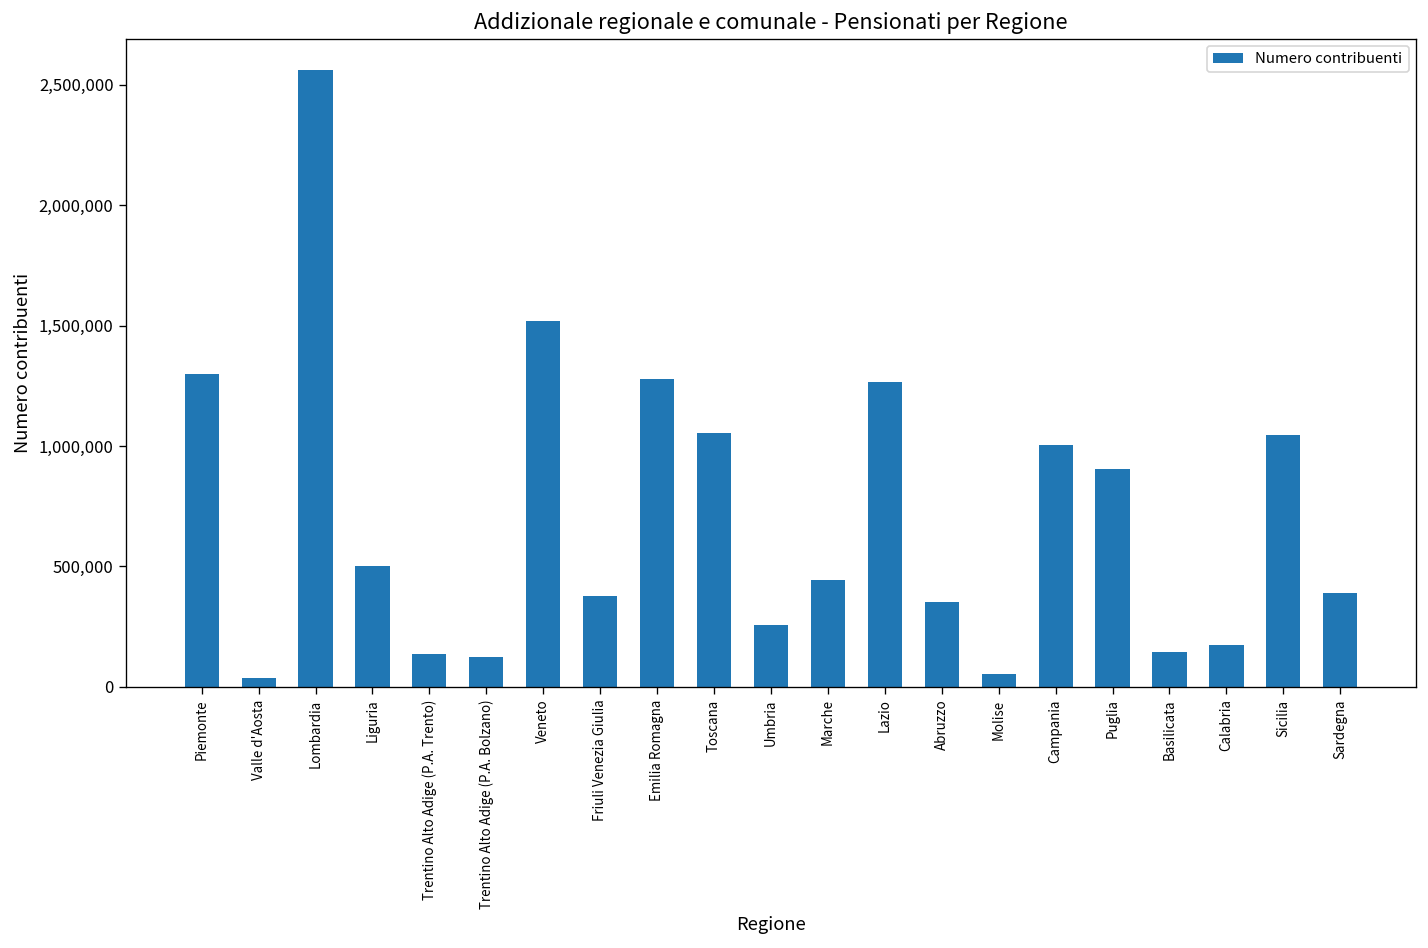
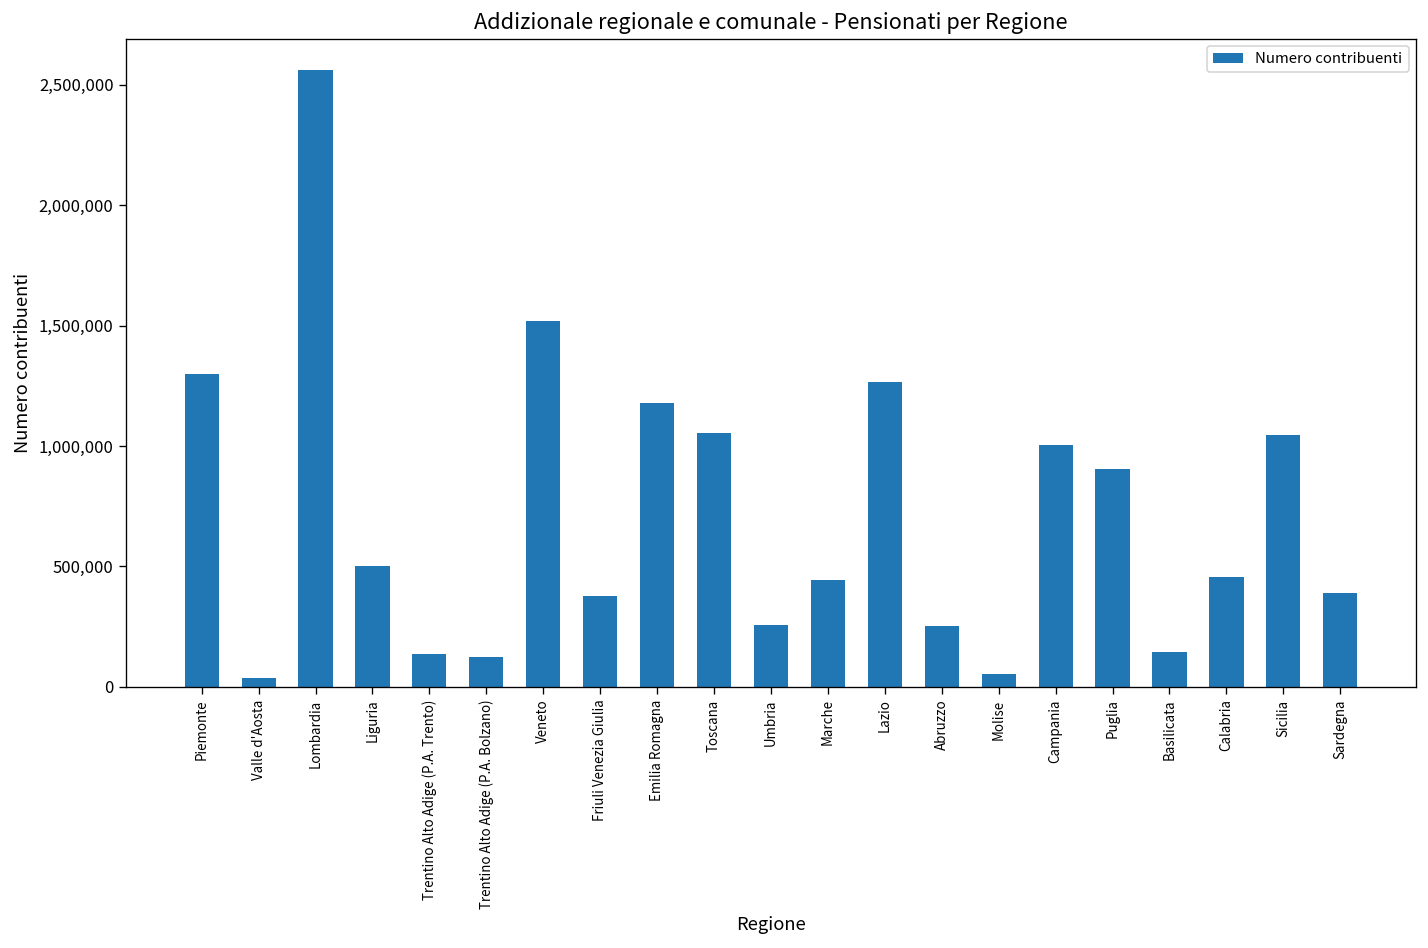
  {
    "Piemonte": "1,300,000",
    "Valle d'Aosta": "40,000",
    "Lombardia": "2,560,000",
    "Liguria": "500,000",
    "Trentino Alto Adige (P.A. Trento)": "140,000",
    "Trentino Alto Adige (P.A. Bolzano)": "120,000",
    "Veneto": "1,520,000",
    "Friuli Venezia Giulia": "380,000",
-   "Emilia Romagna": "1,280,000",
+   "Emilia Romagna": "1,180,000",
    "Toscana": "1,050,000",
    "Umbria": "260,000",
    "Marche": "440,000",
    "Lazio": "1,270,000",
-   "Abruzzo": "350,000",
+   "Abruzzo": "250,000",
    "Molise": "50,000",
    "Campania": "1,000,000",
    "Puglia": "910,000",
    "Basilicata": "150,000",
-   "Calabria": "180,000",
+   "Calabria": "460,000",
    "Sicilia": "1,050,000",
    "Sardegna": "390,000"
  }
